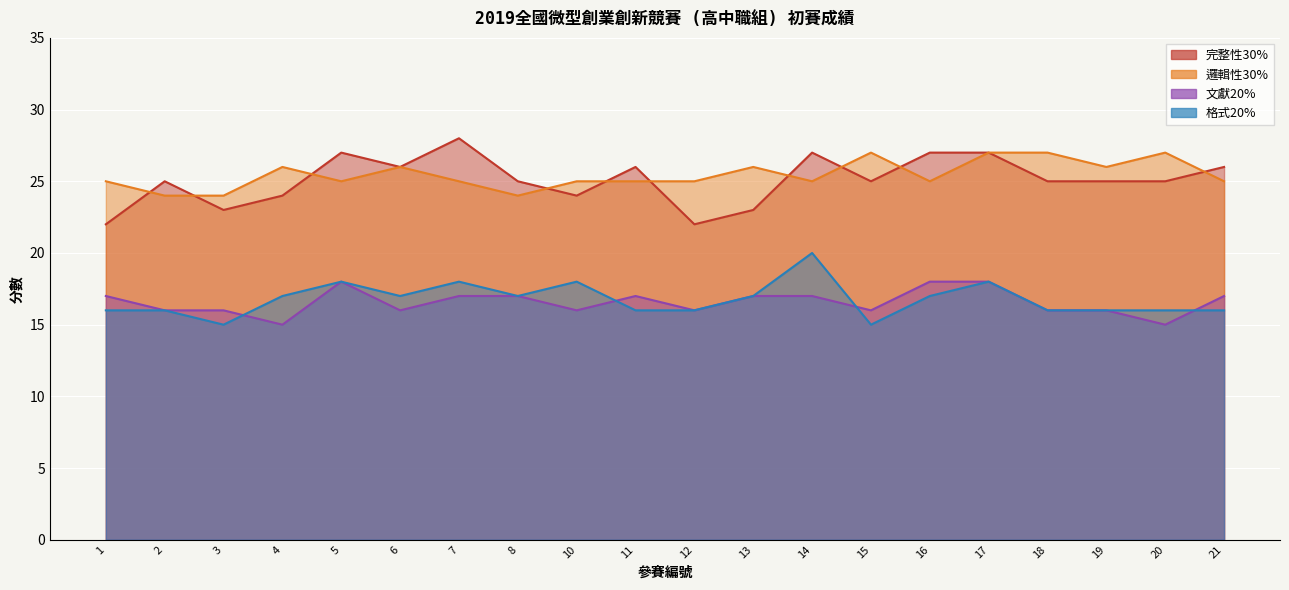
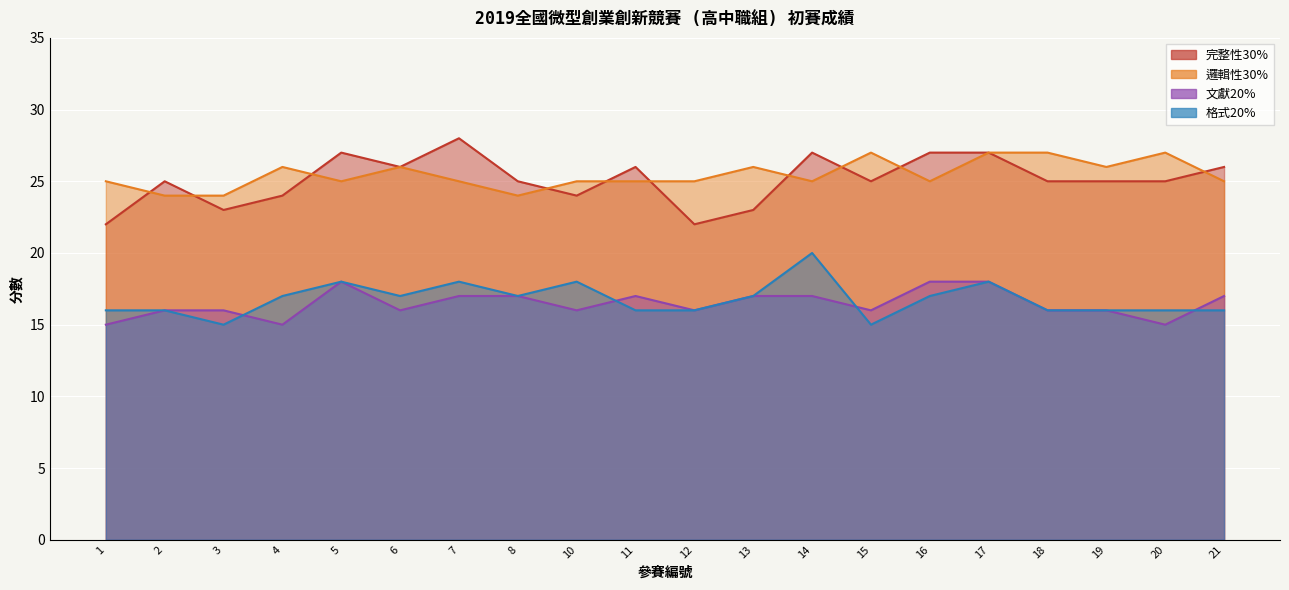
  {
    "文獻20%": {
-     "1": 17,
+     "1": 15,
      "3": 16,
      "4": 15,
      "6": 16,
      "7": 17,
      "10": 16,
      "11": 17,
      "14": 17,
      "15": 16,
      "16": 18,
      "20": 15,
      "21": 17
    },
    "格式20%": {
      "1": 16,
      "3": 15,
      "4": 17,
      "6": 17,
      "7": 18,
      "10": 18,
      "11": 16,
      "14": 20,
      "15": 15,
      "16": 17,
      "20": 16,
      "21": 16
    }
  }
